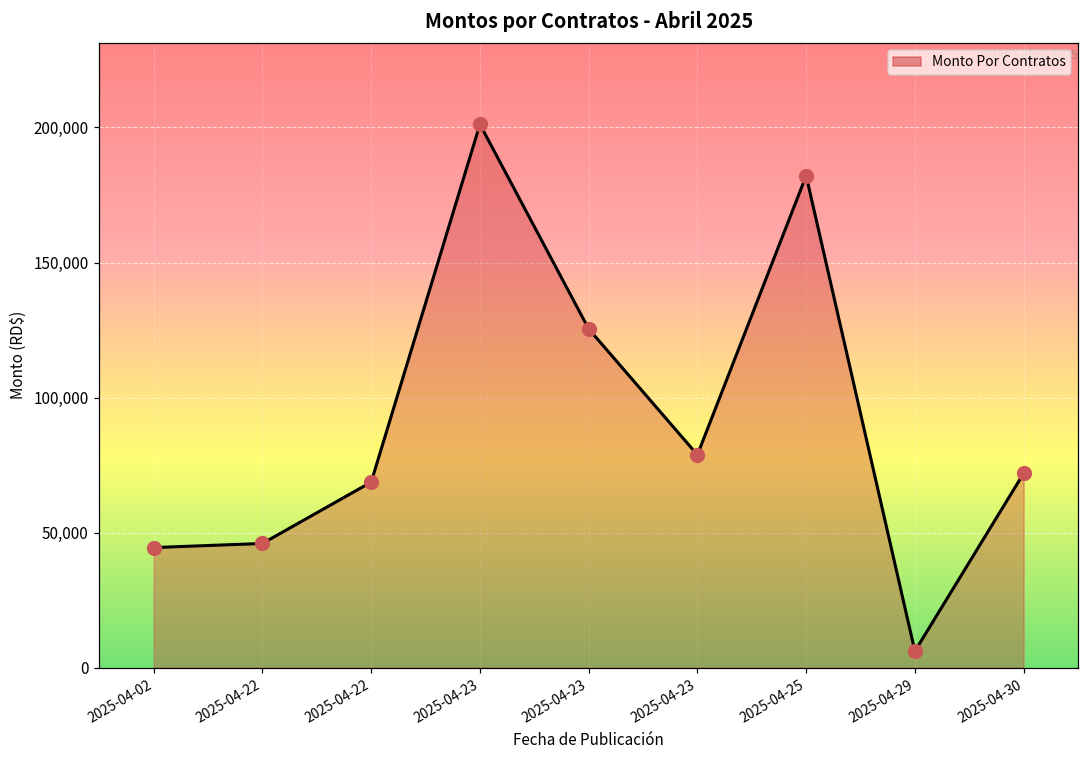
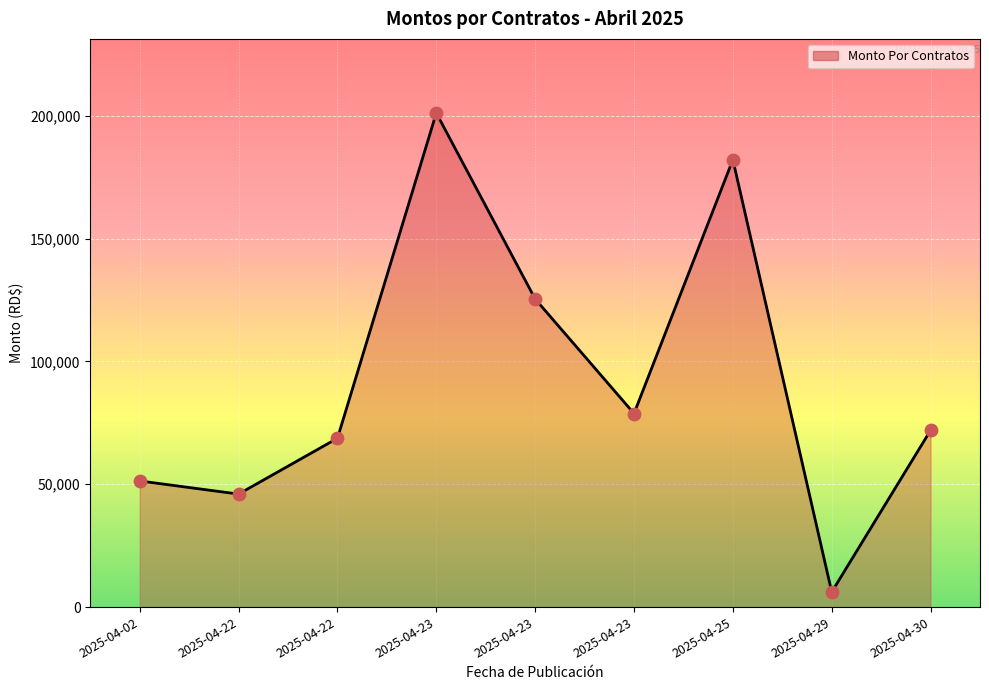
  {
-   "2025-04-02": "45,000",
+   "2025-04-02": "51,000",
    "2025-04-25": "182,000",
    "2025-04-29": "6,000",
    "2025-04-30": "72,000"
  }
